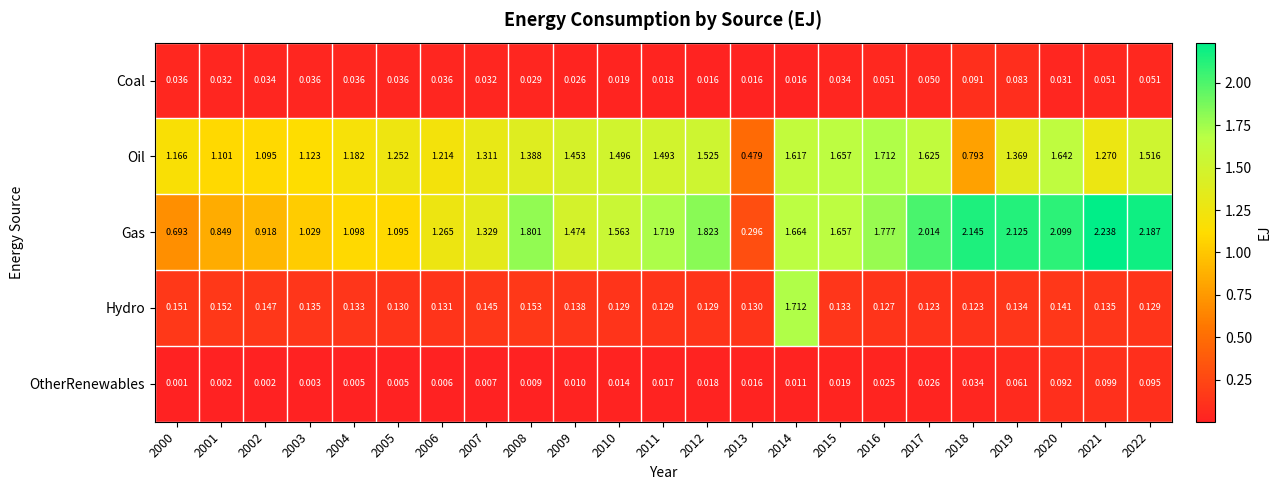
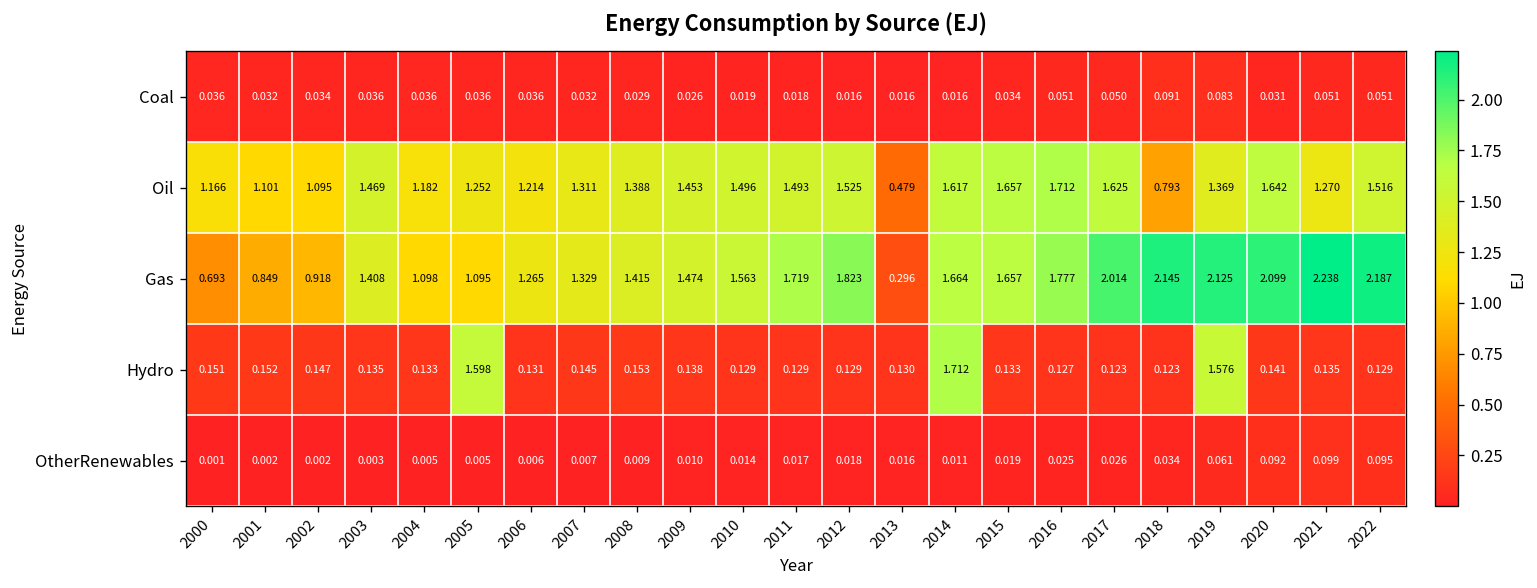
  {
    "Coal": {
      "2000": 0.036,
      "2001": 0.032,
      "2002": 0.034,
      "2003": 0.036,
      "2004": 0.036,
      "2005": 0.036,
      "2006": 0.036,
      "2007": 0.032,
      "2008": 0.029,
      "2009": 0.026,
      "2010": 0.019,
      "2011": 0.018,
      "2012": 0.016,
      "2013": 0.016,
      "2014": 0.016,
      "2015": 0.034,
      "2016": 0.051,
      "2017": 0.050,
      "2018": 0.091,
      "2019": 0.083,
      "2020": 0.031,
      "2021": 0.051,
      "2022": 0.051
    },
    "Oil": {
      "2000": 1.166,
      "2001": 1.101,
      "2002": 1.095,
-     "2003": 1.123,
+     "2003": 1.469,
      "2004": 1.182,
      "2005": 1.252,
      "2006": 1.214,
      "2007": 1.311,
      "2008": 1.388,
      "2009": 1.453,
      "2010": 1.496,
      "2011": 1.493,
      "2012": 1.525,
      "2013": 0.479,
      "2014": 1.617,
      "2015": 1.657,
      "2016": 1.712,
      "2017": 1.625,
      "2018": 0.793,
      "2019": 1.369,
      "2020": 1.642,
      "2021": 1.270,
      "2022": 1.516
    },
    "Gas": {
      "2000": 0.693,
      "2001": 0.849,
      "2002": 0.918,
-     "2003": 1.029,
+     "2003": 1.408,
      "2004": 1.098,
      "2005": 1.095,
      "2006": 1.265,
      "2007": 1.329,
-     "2008": 1.801,
+     "2008": 1.415,
      "2009": 1.474,
      "2010": 1.563,
      "2011": 1.719,
      "2012": 1.823,
      "2013": 0.296,
      "2014": 1.664,
      "2015": 1.657,
      "2016": 1.777,
      "2017": 2.014,
      "2018": 2.145,
      "2019": 2.125,
      "2020": 2.099,
      "2021": 2.238,
      "2022": 2.187
    },
    "Hydro": {
      "2000": 0.151,
      "2001": 0.152,
      "2002": 0.147,
      "2003": 0.135,
      "2004": 0.133,
-     "2005": 0.130,
+     "2005": 1.598,
      "2006": 0.131,
      "2007": 0.145,
      "2008": 0.153,
      "2009": 0.138,
      "2010": 0.129,
      "2011": 0.129,
      "2012": 0.129,
      "2013": 0.130,
      "2014": 1.712,
      "2015": 0.133,
      "2016": 0.127,
      "2017": 0.123,
      "2018": 0.123,
-     "2019": 0.134,
+     "2019": 1.576,
      "2020": 0.141,
      "2021": 0.135,
      "2022": 0.129
    },
    "OtherRenewables": {
      "2000": 0.001,
      "2001": 0.002,
      "2002": 0.002,
      "2003": 0.003,
      "2004": 0.005,
      "2005": 0.005,
      "2006": 0.006,
      "2007": 0.007,
      "2008": 0.009,
      "2009": 0.010,
      "2010": 0.014,
      "2011": 0.017,
      "2012": 0.018,
      "2013": 0.016,
      "2014": 0.011,
      "2015": 0.019,
      "2016": 0.025,
      "2017": 0.026,
      "2018": 0.034,
      "2019": 0.061,
      "2020": 0.092,
      "2021": 0.099,
      "2022": 0.095
    }
  }
